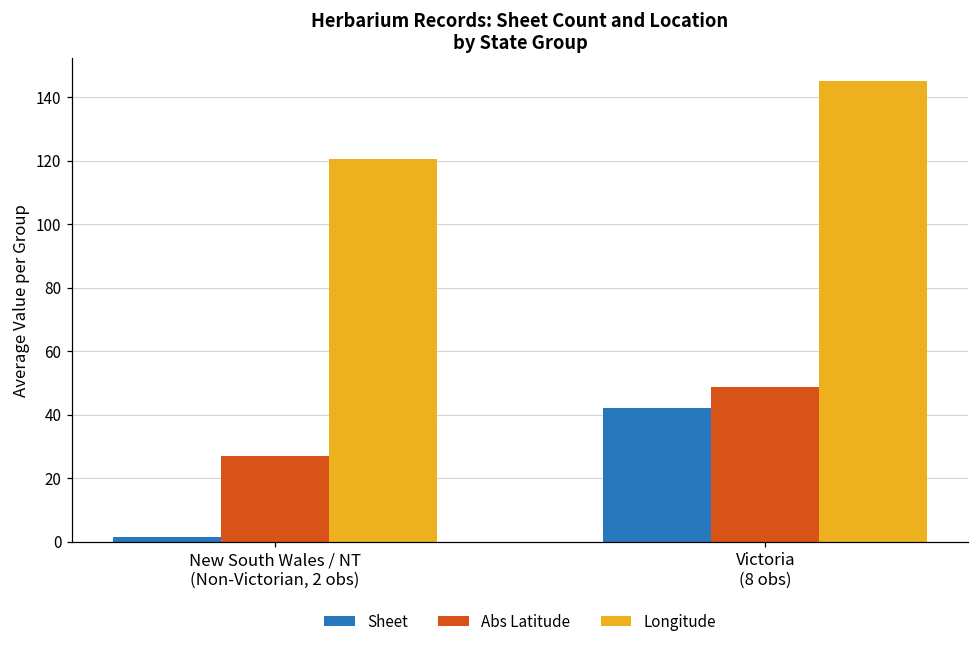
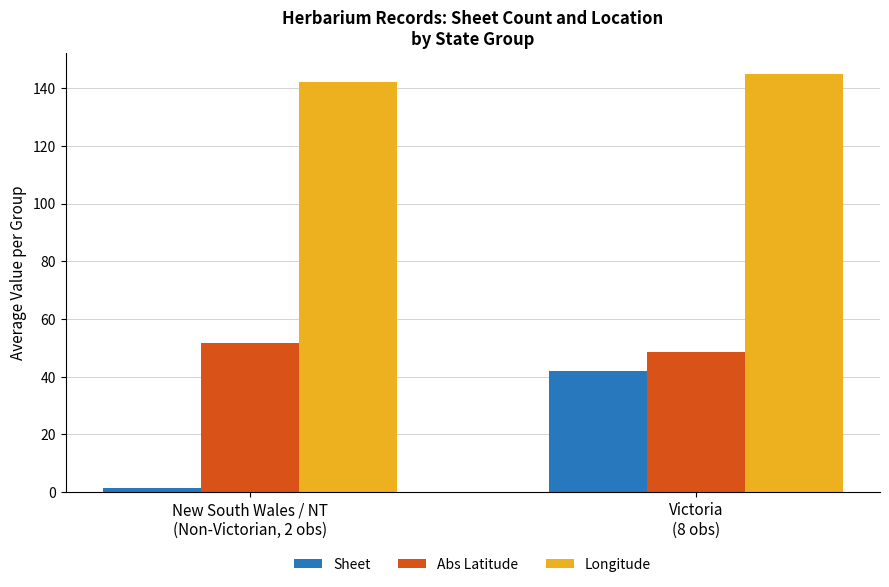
  {
    "Sheet": {
      "New South Wales / NT (Non-Victorian, 2 obs)": 2,
      "Victoria (8 obs)": 42
    },
    "Abs Latitude": {
-     "New South Wales / NT (Non-Victorian, 2 obs)": 27,
+     "New South Wales / NT (Non-Victorian, 2 obs)": 52,
      "Victoria (8 obs)": 49
    },
    "Longitude": {
-     "New South Wales / NT (Non-Victorian, 2 obs)": 121,
+     "New South Wales / NT (Non-Victorian, 2 obs)": 142,
      "Victoria (8 obs)": 145
    }
  }
